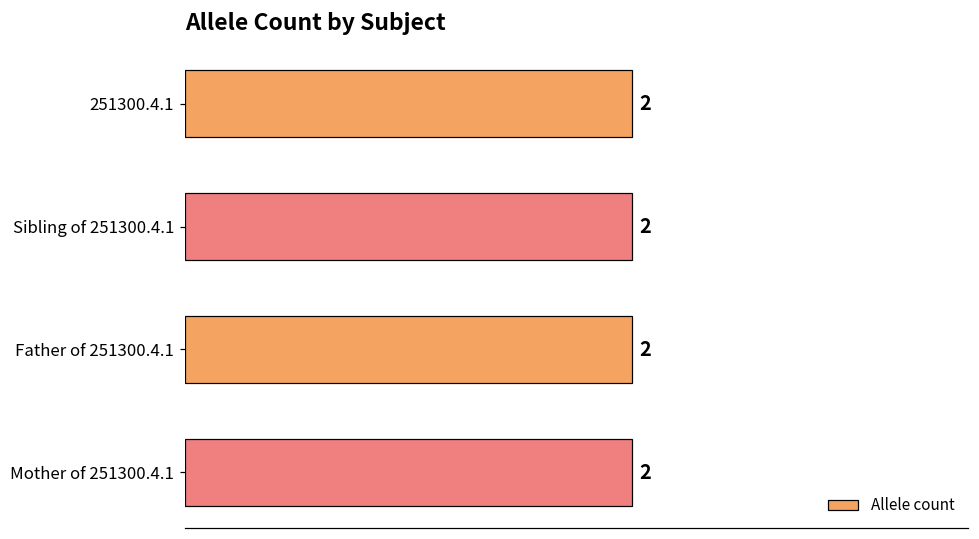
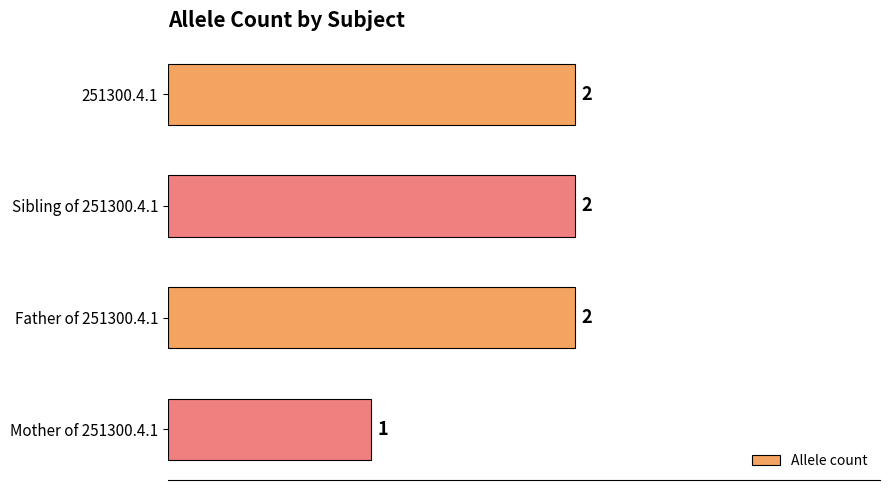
  {
    "251300.4.1": 2,
    "Sibling of 251300.4.1": 2,
    "Father of 251300.4.1": 2,
-   "Mother of 251300.4.1": 2
+   "Mother of 251300.4.1": 1
  }
